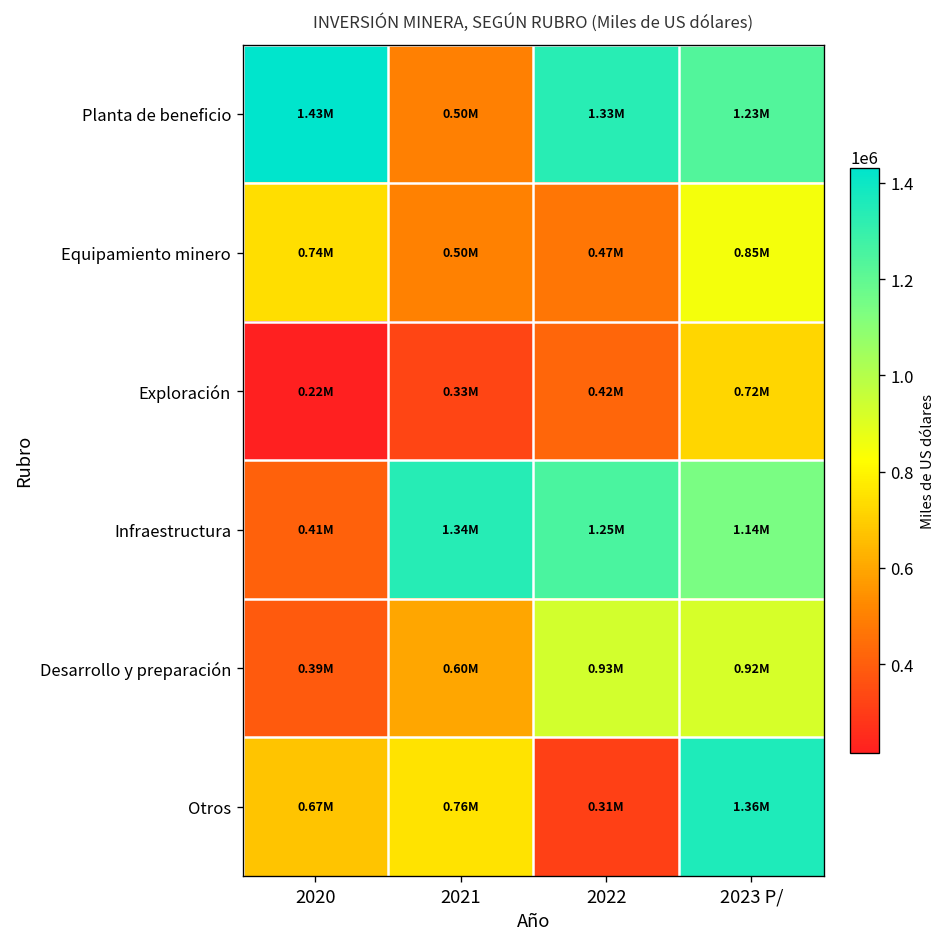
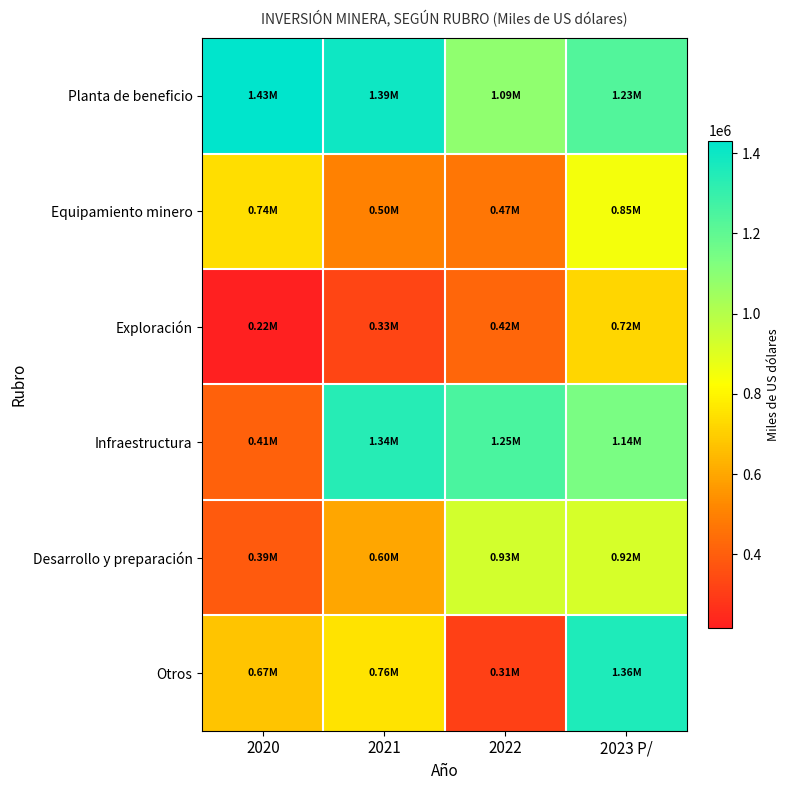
  {
    "Planta de beneficio": {
      "2020": "1.43M",
-     "2021": "0.50M",
-     "2022": "1.33M",
+     "2021": "1.39M",
+     "2022": "1.09M",
      "2023 P/": "1.23M"
    },
    "Equipamiento minero": {
      "2020": "0.74M",
      "2021": "0.50M",
      "2022": "0.47M",
      "2023 P/": "0.85M"
    },
    "Exploración": {
      "2020": "0.22M",
      "2021": "0.33M",
      "2022": "0.42M",
      "2023 P/": "0.72M"
    },
    "Infraestructura": {
      "2020": "0.41M",
      "2021": "1.34M",
      "2022": "1.25M",
      "2023 P/": "1.14M"
    },
    "Desarrollo y preparación": {
      "2020": "0.39M",
      "2021": "0.60M",
      "2022": "0.93M",
      "2023 P/": "0.92M"
    },
    "Otros": {
      "2020": "0.67M",
      "2021": "0.76M",
      "2022": "0.31M",
      "2023 P/": "1.36M"
    }
  }
